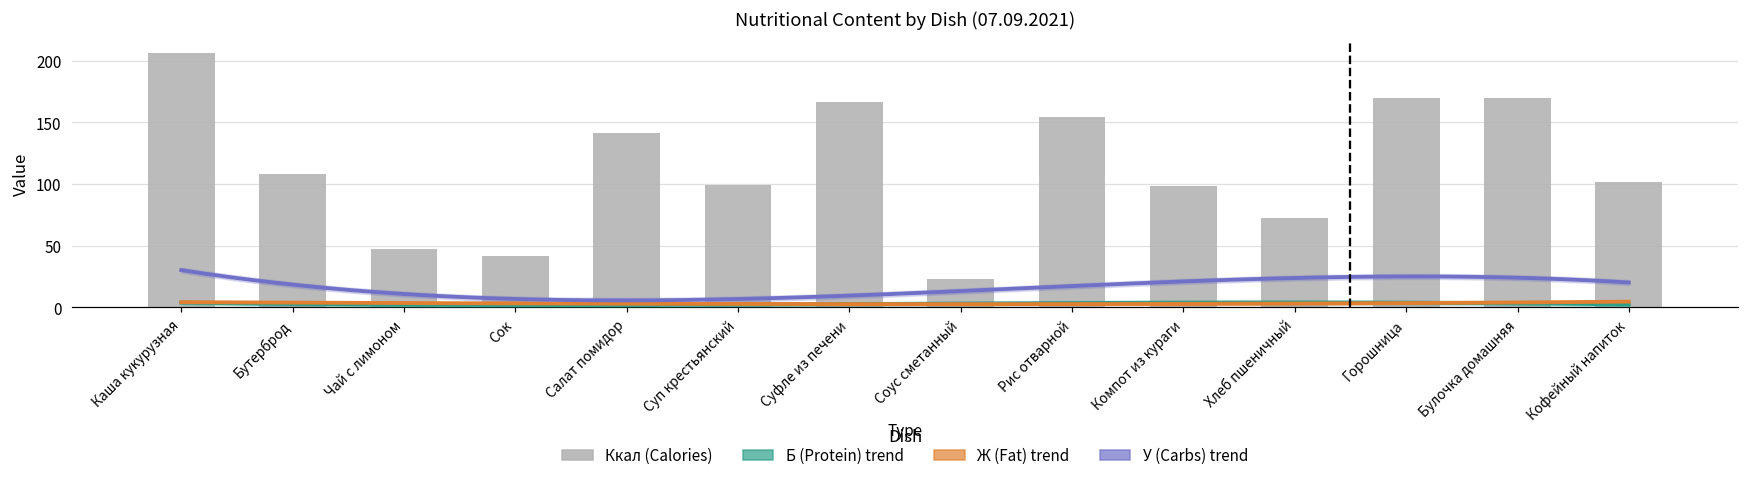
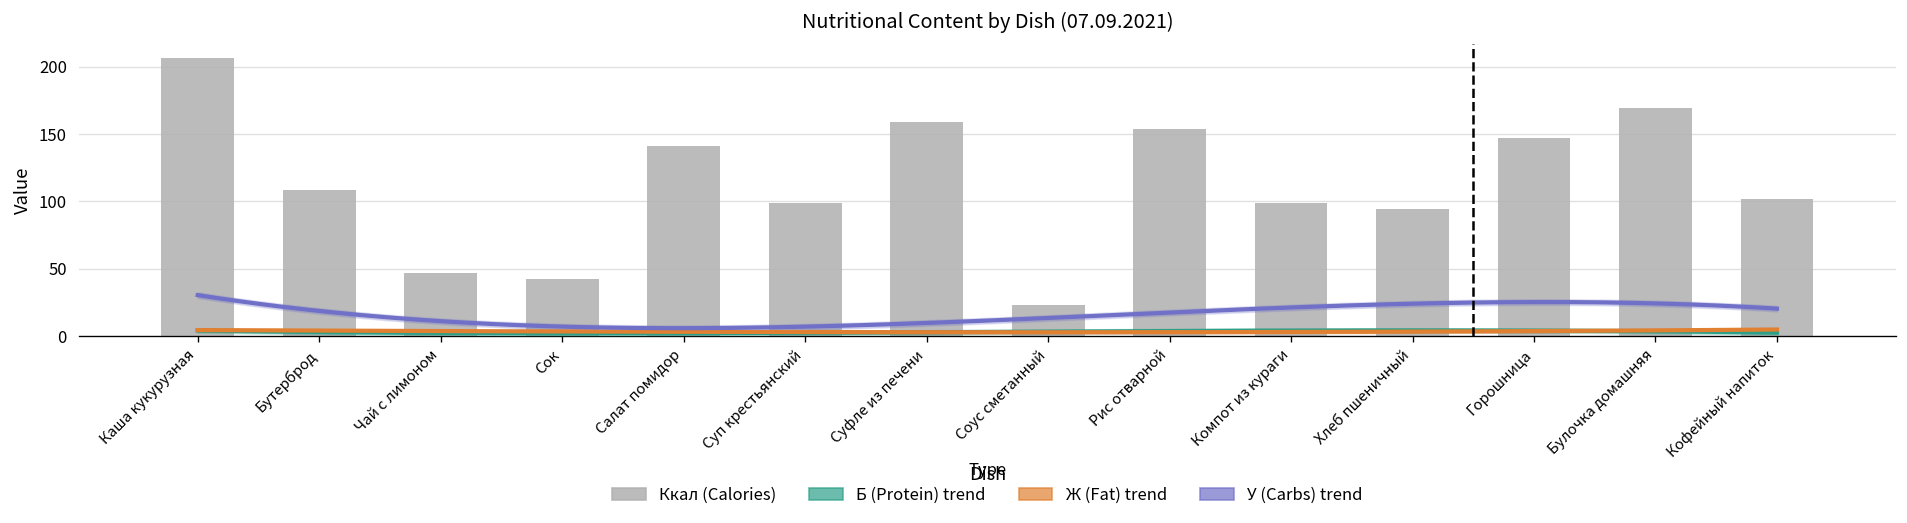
  {
    "Ккал (Calories)": {
      "Каша кукурузная": 206,
      "Бутерброд": 108,
      "Чай с лимоном": 47,
      "Сок": 42,
      "Салат помидор": 141,
      "Суп крестьянский": 99,
-     "Суфле из печени": 167,
+     "Суфле из печени": 159,
      "Соус сметанный": 23,
      "Рис отварной": 154,
      "Компот из кураги": 99,
-     "Хлеб пшеничный": 73,
-     "Горошница": 170,
+     "Хлеб пшеничный": 94,
+     "Горошница": 147,
      "Булочка домашняя": 170,
      "Кофейный напиток": 102
    }
  }
